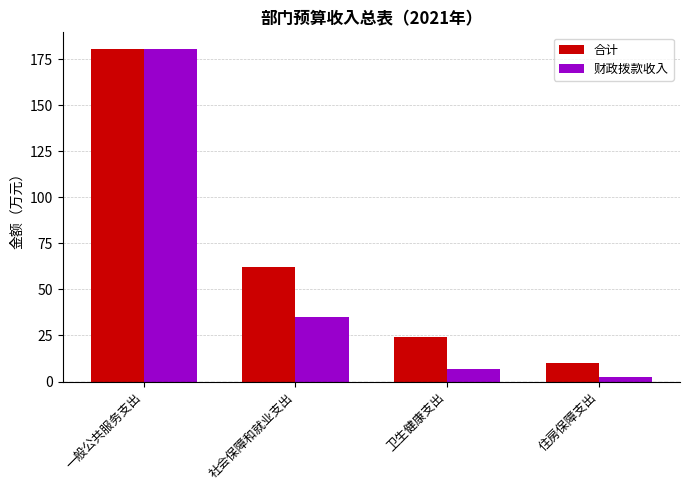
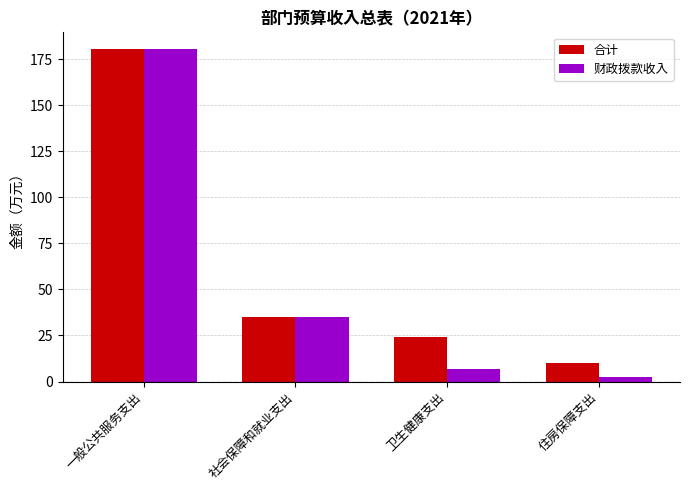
  {
    "合计": {
      "一般公共服务支出": 180,
-     "社会保障和就业支出": 62,
+     "社会保障和就业支出": 35,
      "卫生健康支出": 24,
      "住房保障支出": 10
    },
    "财政拨款收入": {
      "一般公共服务支出": 180,
      "社会保障和就业支出": 35,
      "卫生健康支出": 7,
      "住房保障支出": 2
    }
  }
